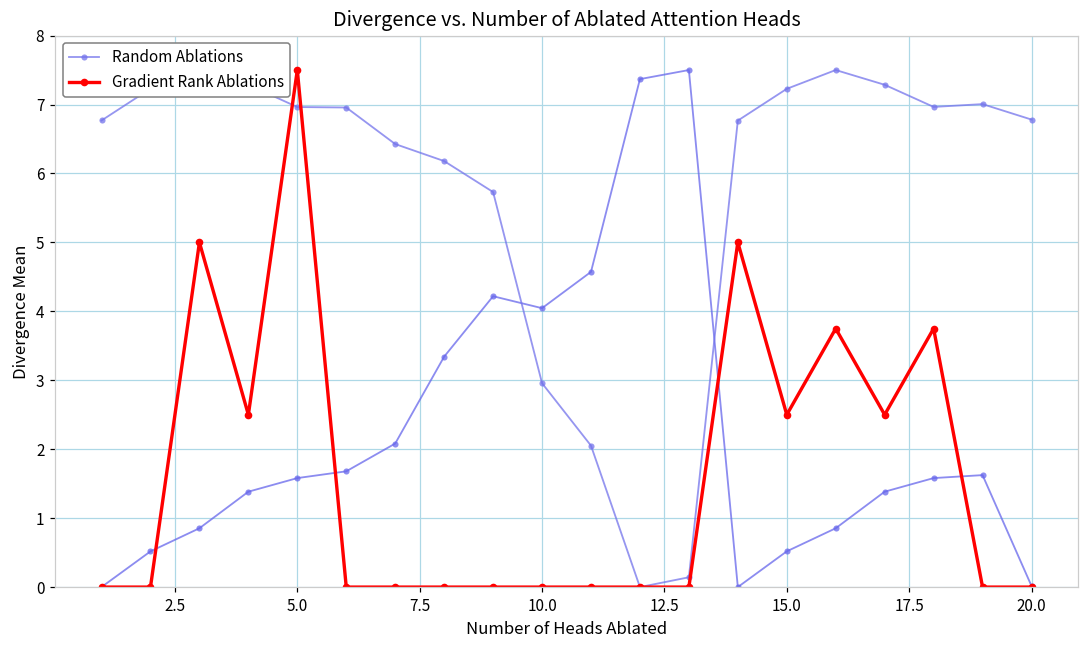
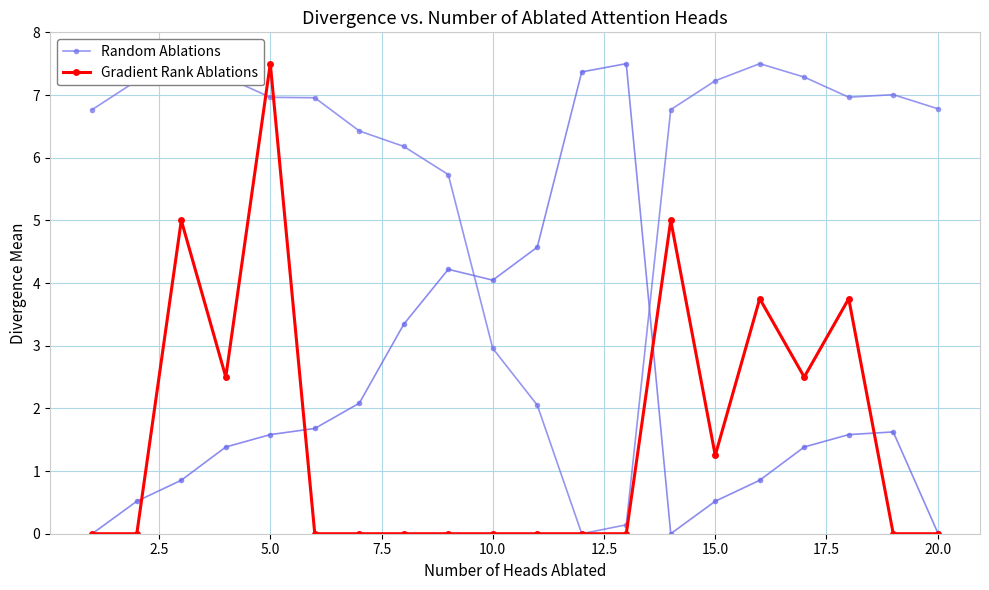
  {
    "Gradient Rank Ablations": {
      "5.0": 7.5,
      "10.0": 0.0,
-     "15.0": 2.5
+     "15.0": 1.3
    }
  }
